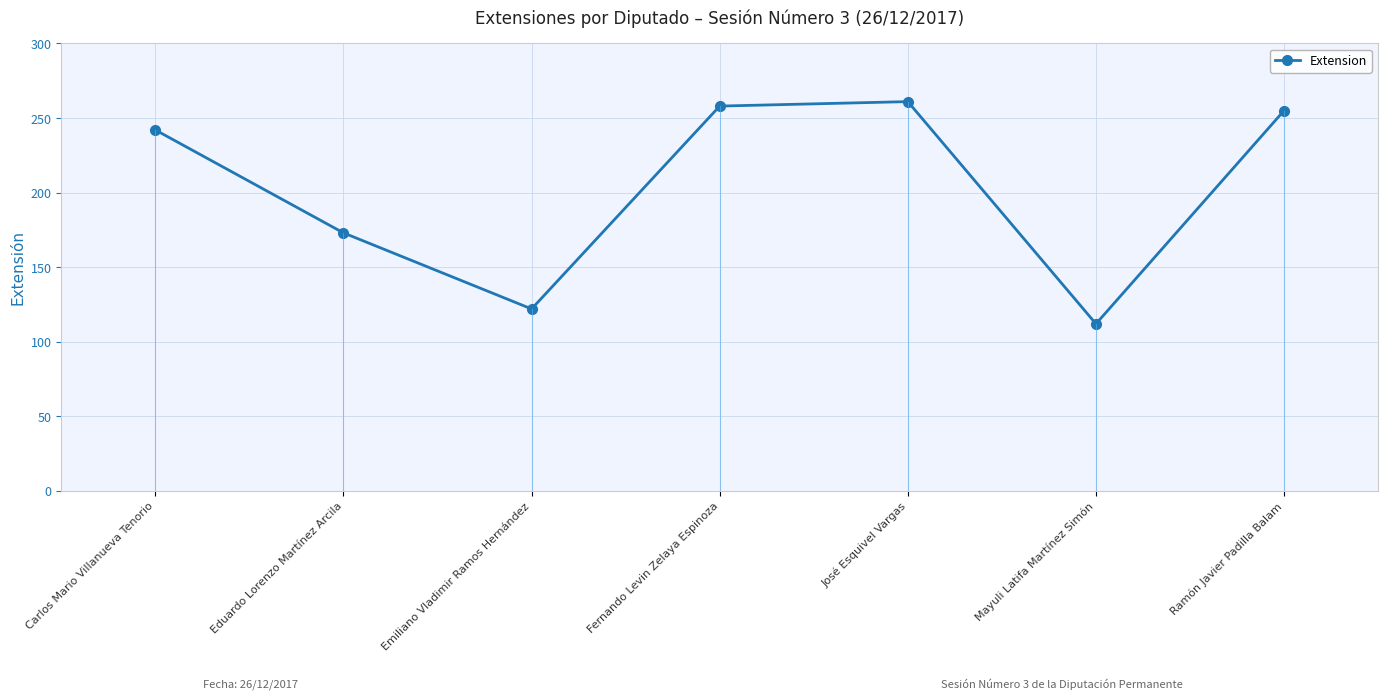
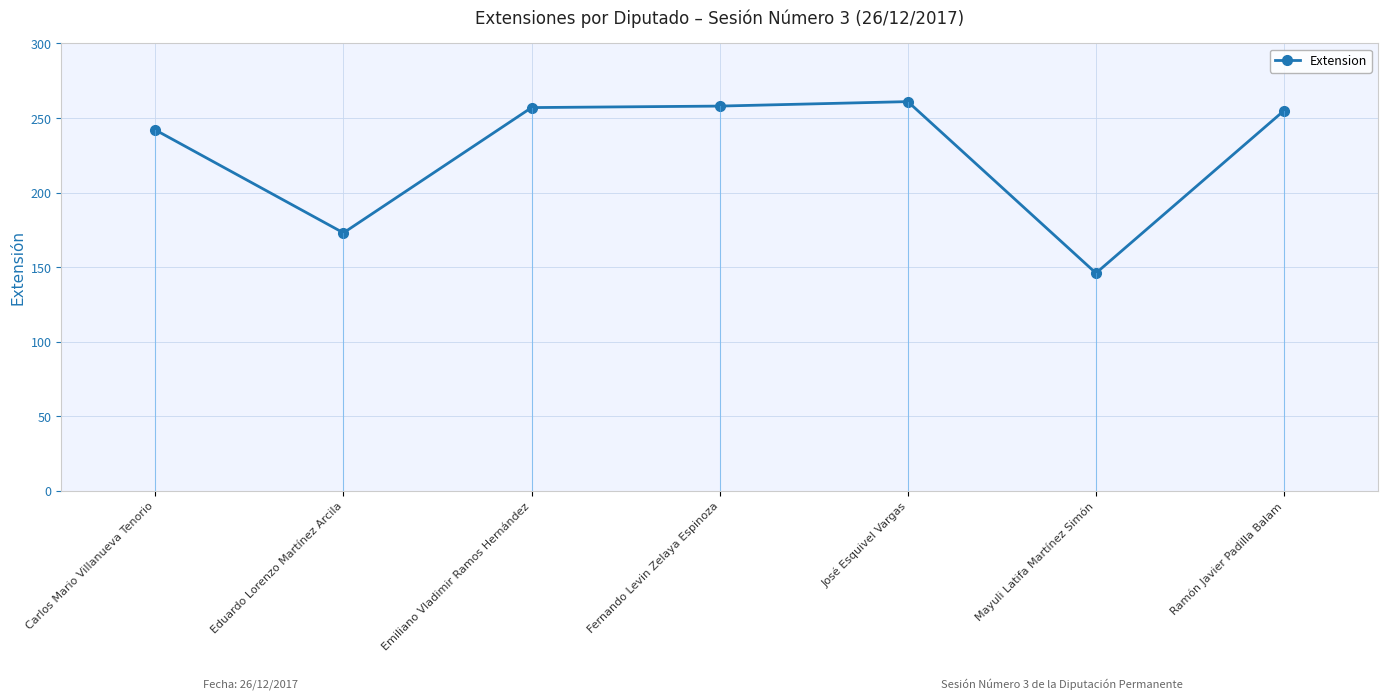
  {
    "Extension": {
-     "Emiliano Vladimir Ramos Hernández": 122,
-     "Mayuli Latifa Martínez Simón": 112
+     "Emiliano Vladimir Ramos Hernández": 257,
+     "Mayuli Latifa Martínez Simón": 146
    }
  }
